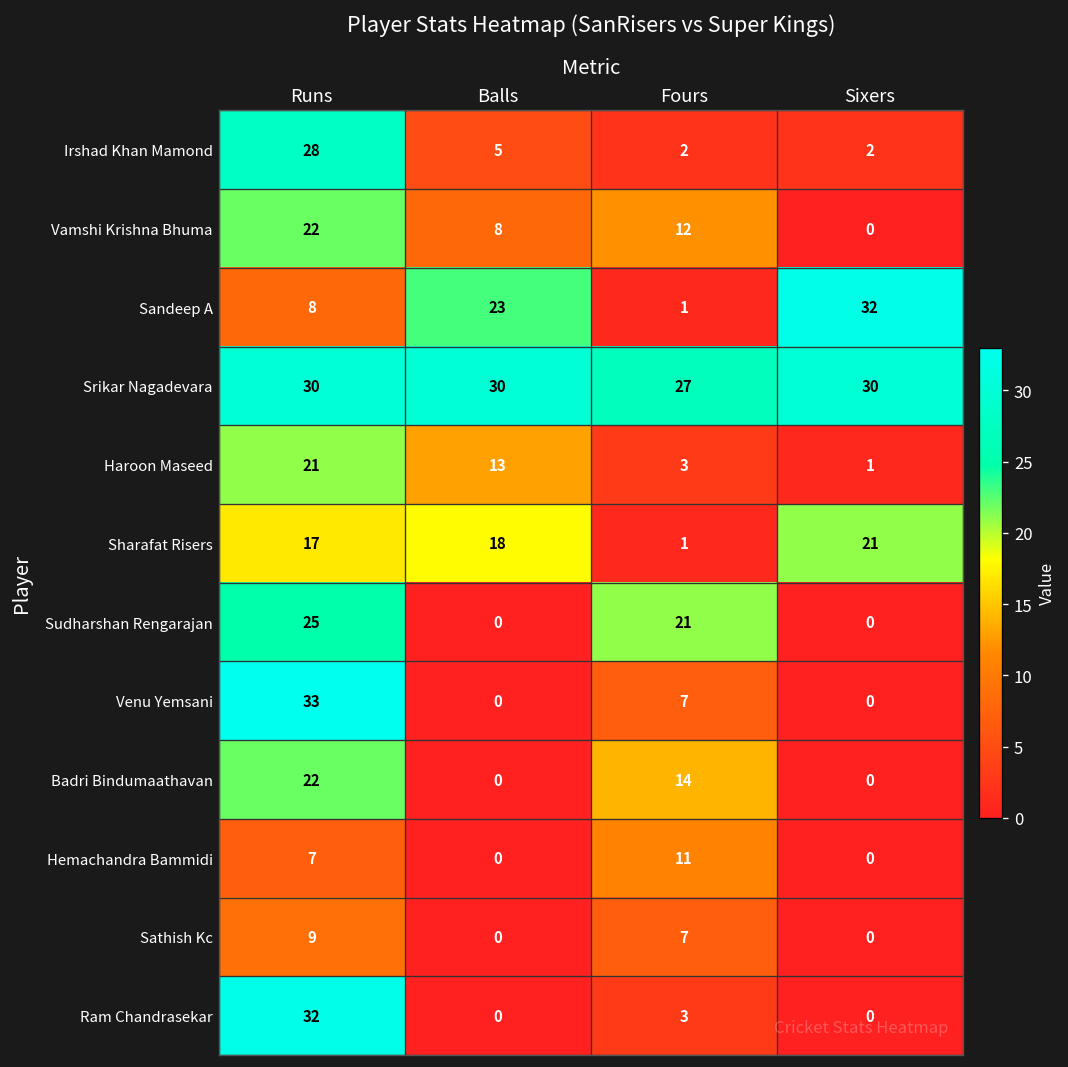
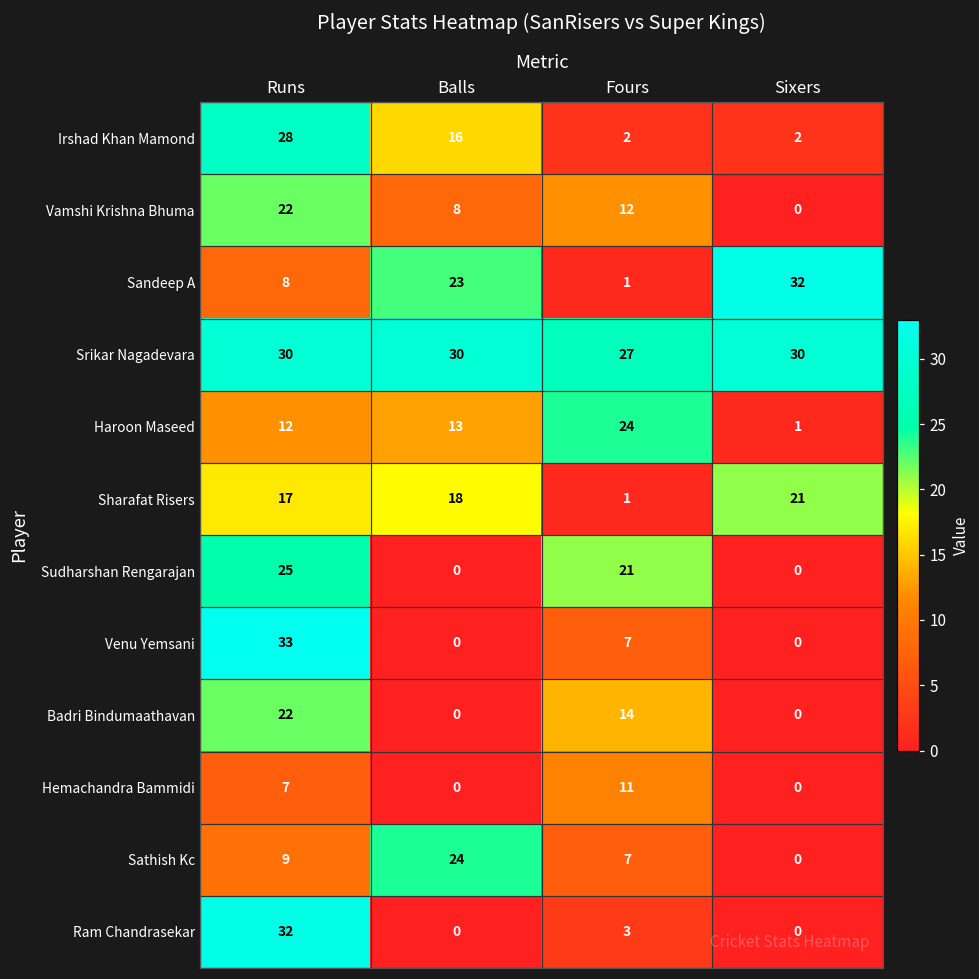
  {
    "Irshad Khan Mamond": {
      "Runs": 28,
-     "Balls": 5,
+     "Balls": 16,
      "Fours": 2,
      "Sixers": 2
    },
    "Vamshi Krishna Bhuma": {
      "Runs": 22,
      "Balls": 8,
      "Fours": 12,
      "Sixers": 0
    },
    "Sandeep A": {
      "Runs": 8,
      "Balls": 23,
      "Fours": 1,
      "Sixers": 32
    },
    "Srikar Nagadevara": {
      "Runs": 30,
      "Balls": 30,
      "Fours": 27,
      "Sixers": 30
    },
    "Haroon Maseed": {
-     "Runs": 21,
+     "Runs": 12,
      "Balls": 13,
-     "Fours": 3,
+     "Fours": 24,
      "Sixers": 1
    },
    "Sharafat Risers": {
      "Runs": 17,
      "Balls": 18,
      "Fours": 1,
      "Sixers": 21
    },
    "Sudharshan Rengarajan": {
      "Runs": 25,
      "Balls": 0,
      "Fours": 21,
      "Sixers": 0
    },
    "Venu Yemsani": {
      "Runs": 33,
      "Balls": 0,
      "Fours": 7,
      "Sixers": 0
    },
    "Badri Bindumaathavan": {
      "Runs": 22,
      "Balls": 0,
      "Fours": 14,
      "Sixers": 0
    },
    "Hemachandra Bammidi": {
      "Runs": 7,
      "Balls": 0,
      "Fours": 11,
      "Sixers": 0
    },
    "Sathish Kc": {
      "Runs": 9,
-     "Balls": 0,
+     "Balls": 24,
      "Fours": 7,
      "Sixers": 0
    },
    "Ram Chandrasekar": {
      "Runs": 32,
      "Balls": 0,
      "Fours": 3
    }
  }
